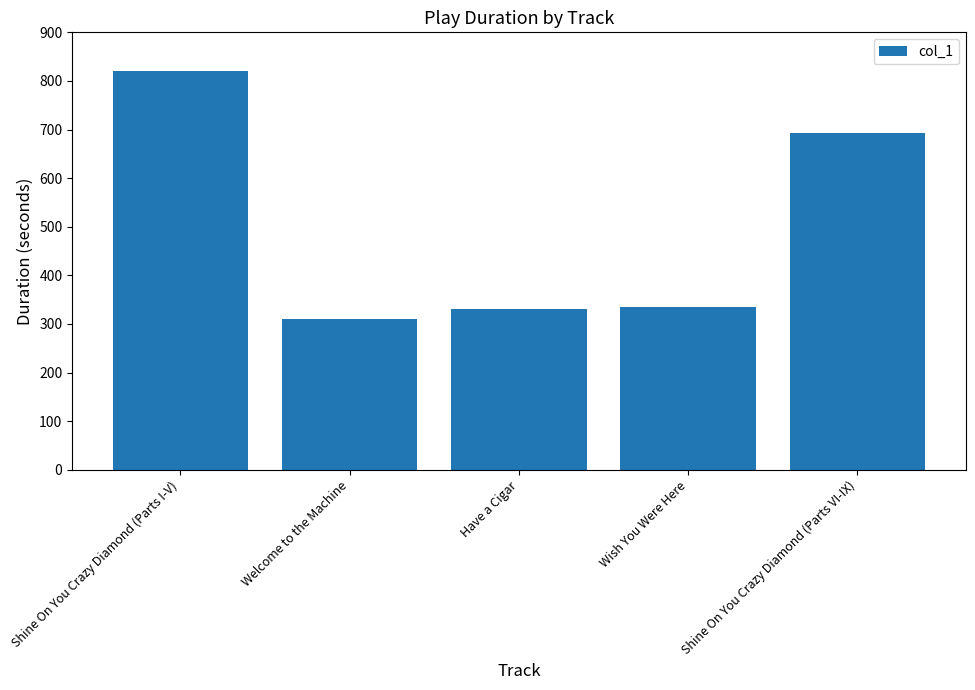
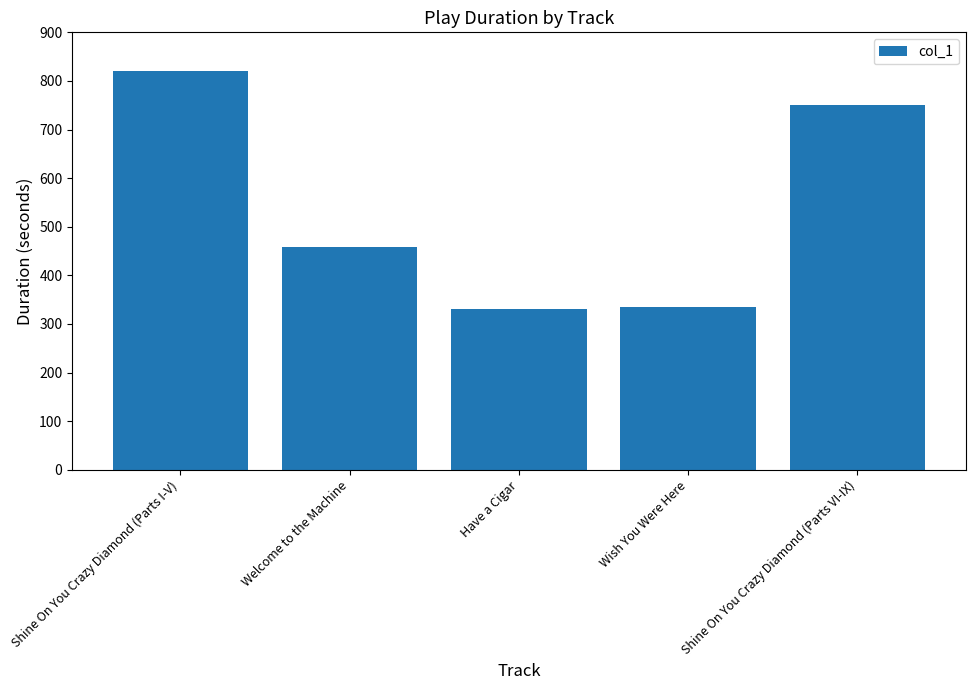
  {
    "Shine On You Crazy Diamond (Parts I-V)": 820,
-   "Welcome to the Machine": 310,
+   "Welcome to the Machine": 460,
    "Have a Cigar": 330,
    "Wish You Were Here": 330,
-   "Shine On You Crazy Diamond (Parts VI-IX)": 690
+   "Shine On You Crazy Diamond (Parts VI-IX)": 750
  }
